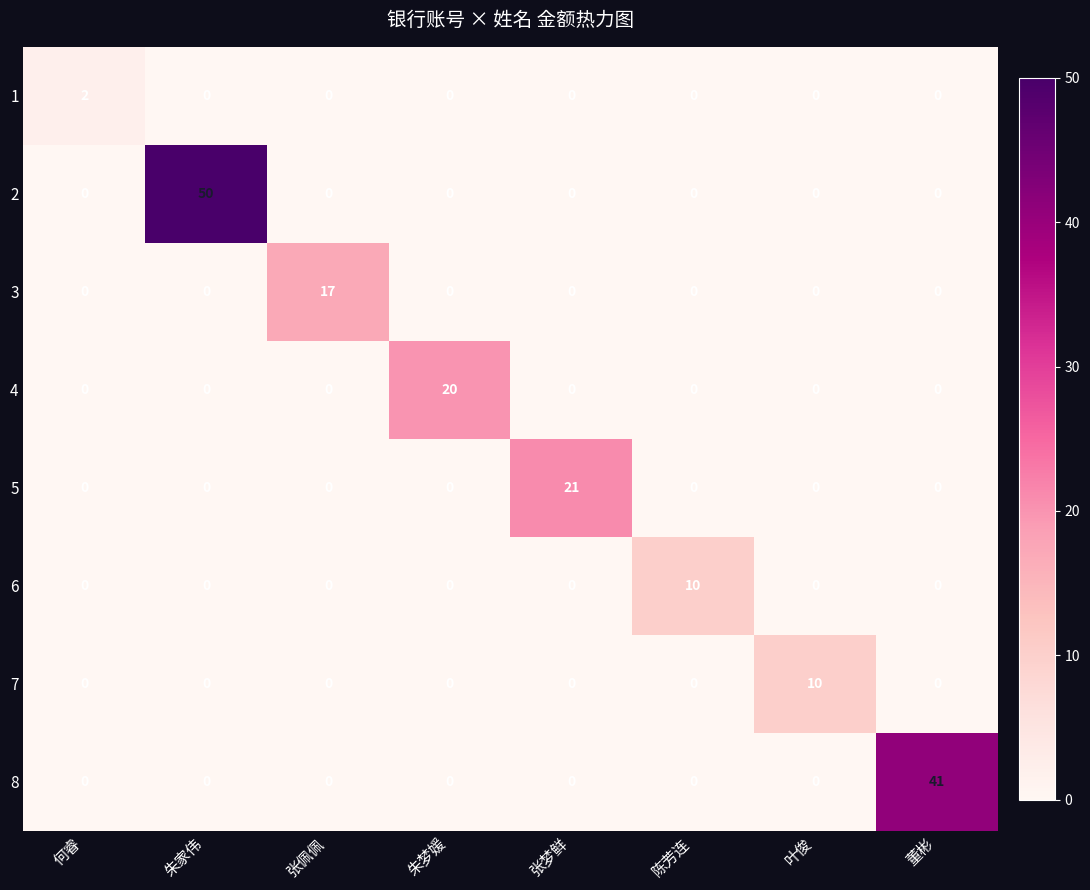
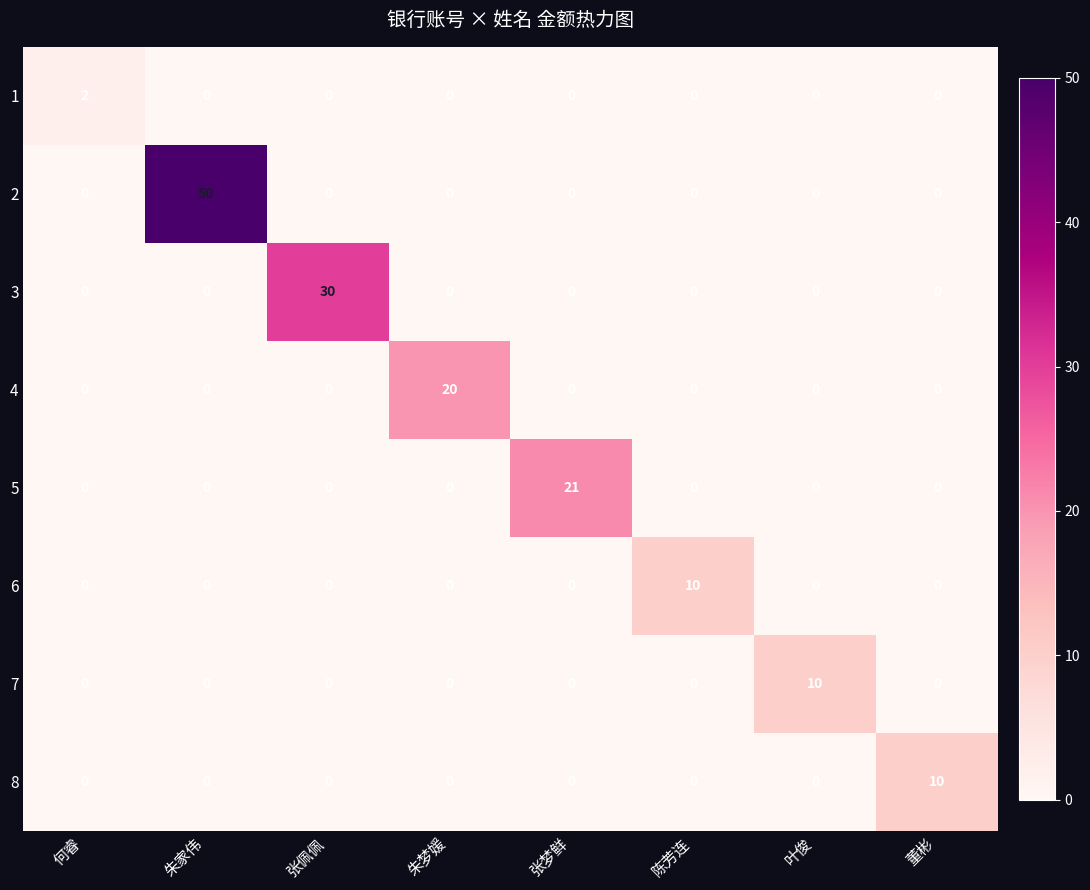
  {
    "2": {
      "朱家伟": 50
    },
    "3": {
-     "张佩佩": 17
+     "张佩佩": 30
    },
    "4": {
      "朱梦媛": 20
    },
    "5": {
      "张梦鲜": 21
    },
    "6": {
      "陈芳连": 10
    },
    "7": {
      "叶俊": 10
    },
    "8": {
-     "董彬": 41
+     "董彬": 10
    }
  }
